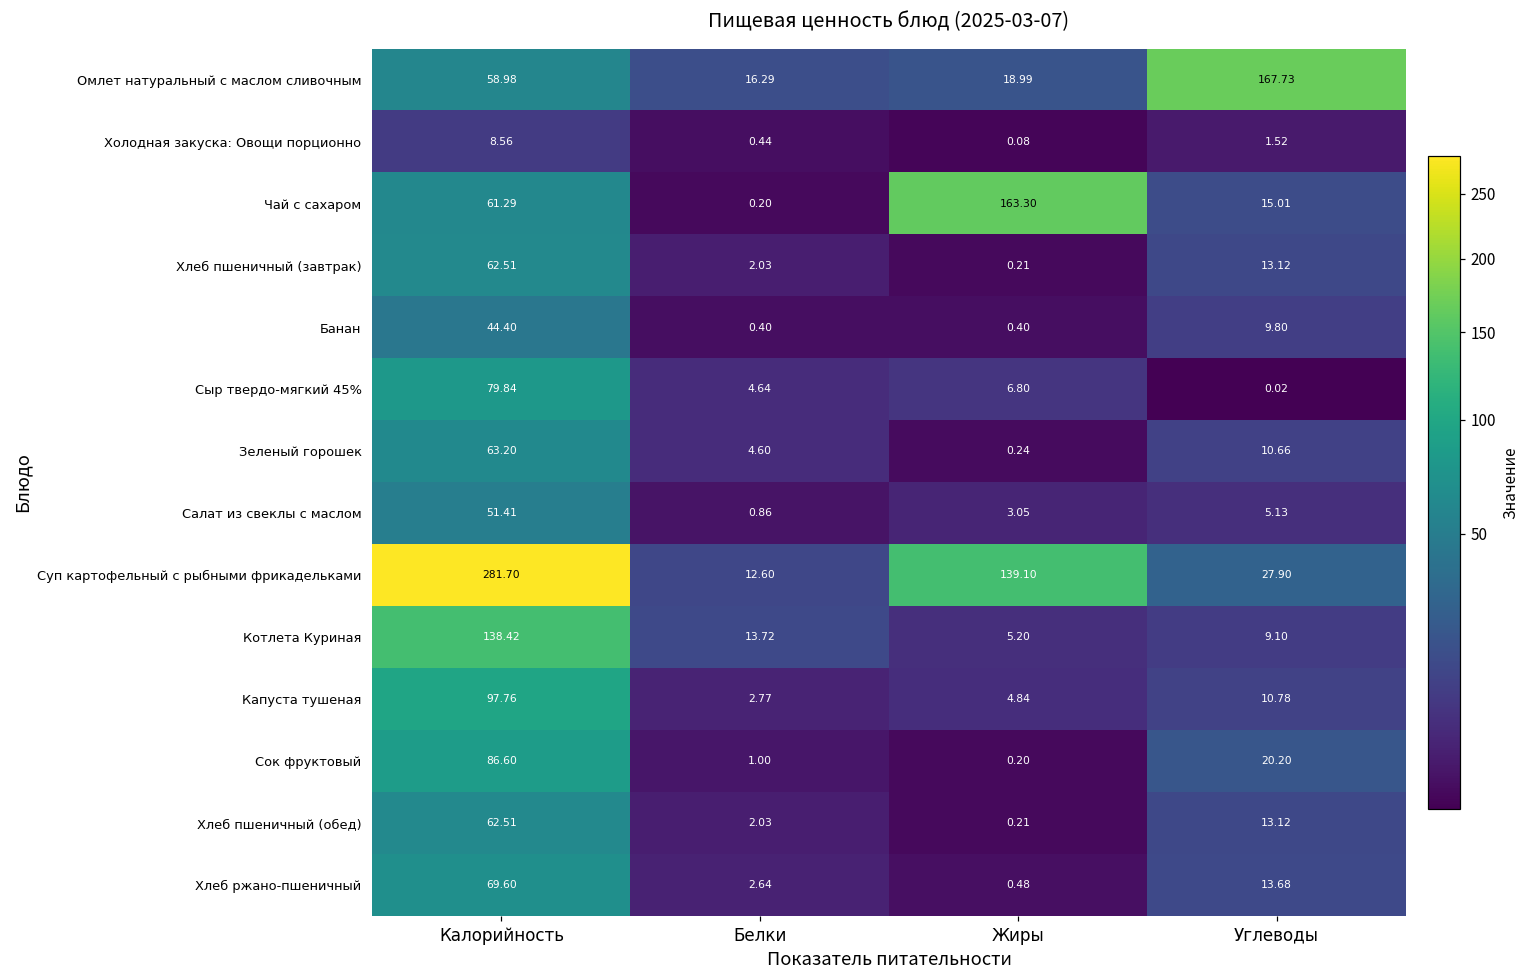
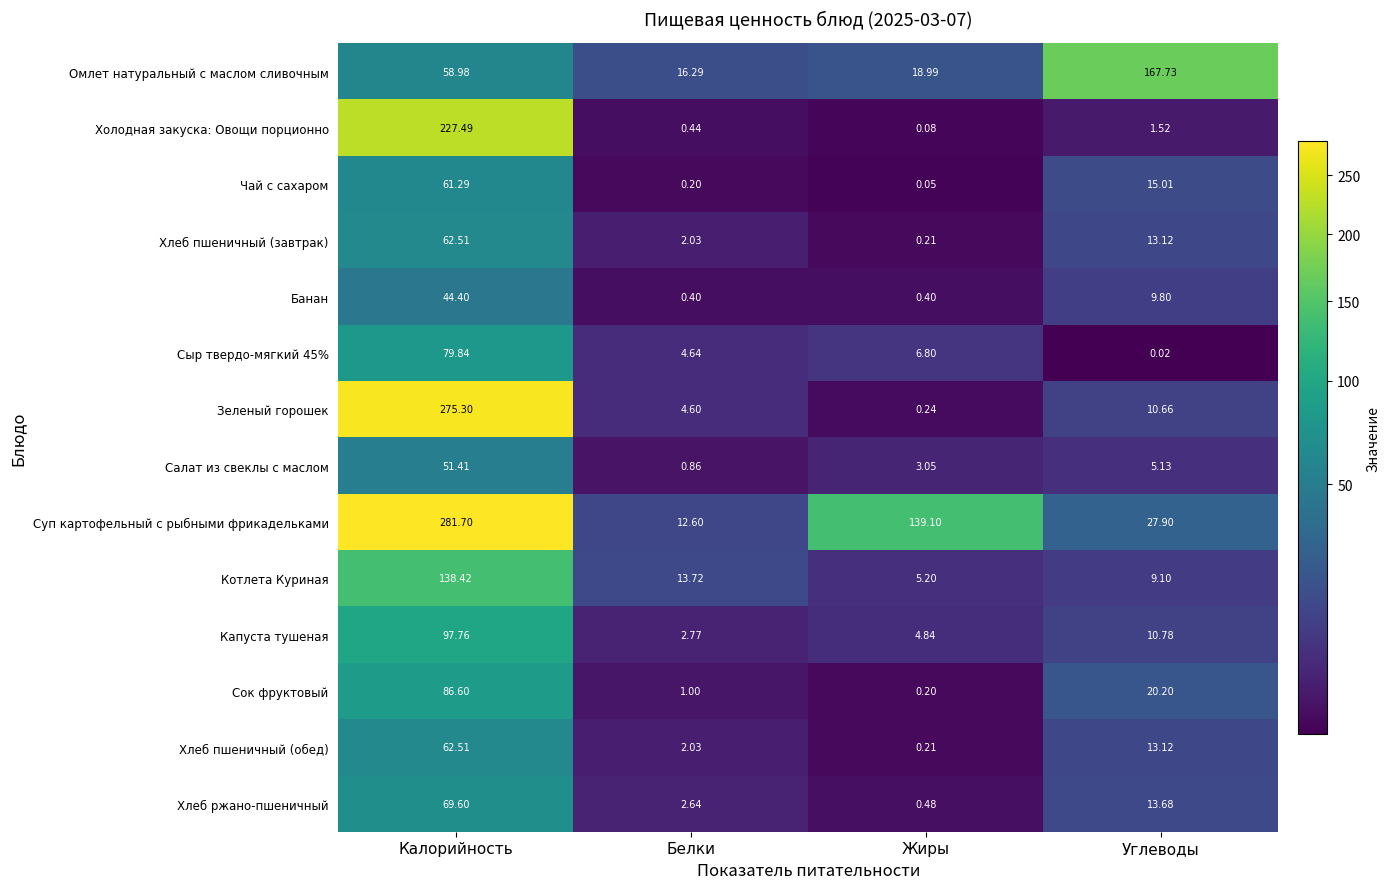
  {
    "Омлет натуральный с маслом сливочным": {
      "Калорийность": 58.98,
      "Белки": 16.29,
      "Жиры": 18.99,
      "Углеводы": 167.73
    },
    "Холодная закуска: Овощи порционно": {
-     "Калорийность": 8.56,
+     "Калорийность": 227.49,
      "Белки": 0.44,
      "Жиры": 0.08,
      "Углеводы": 1.52
    },
    "Чай с сахаром": {
      "Калорийность": 61.29,
      "Белки": 0.20,
-     "Жиры": 163.30,
+     "Жиры": 0.05,
      "Углеводы": 15.01
    },
    "Хлеб пшеничный (завтрак)": {
      "Калорийность": 62.51,
      "Белки": 2.03,
      "Жиры": 0.21,
      "Углеводы": 13.12
    },
    "Банан": {
      "Калорийность": 44.40,
      "Белки": 0.40,
      "Жиры": 0.40,
      "Углеводы": 9.80
    },
    "Сыр твердо-мягкий 45%": {
      "Калорийность": 79.84,
      "Белки": 4.64,
      "Жиры": 6.80,
      "Углеводы": 0.02
    },
    "Зеленый горошек": {
-     "Калорийность": 63.20,
+     "Калорийность": 275.30,
      "Белки": 4.60,
      "Жиры": 0.24,
      "Углеводы": 10.66
    },
    "Салат из свеклы с маслом": {
      "Калорийность": 51.41,
      "Белки": 0.86,
      "Жиры": 3.05,
      "Углеводы": 5.13
    },
    "Суп картофельный с рыбными фрикадельками": {
      "Калорийность": 281.70,
      "Белки": 12.60,
      "Жиры": 139.10,
      "Углеводы": 27.90
    },
    "Котлета Куриная": {
      "Калорийность": 138.42,
      "Белки": 13.72,
      "Жиры": 5.20,
      "Углеводы": 9.10
    },
    "Капуста тушеная": {
      "Калорийность": 97.76,
      "Белки": 2.77,
      "Жиры": 4.84,
      "Углеводы": 10.78
    },
    "Сок фруктовый": {
      "Калорийность": 86.60,
      "Белки": 1.00,
      "Жиры": 0.20,
      "Углеводы": 20.20
    },
    "Хлеб пшеничный (обед)": {
      "Калорийность": 62.51,
      "Белки": 2.03,
      "Жиры": 0.21,
      "Углеводы": 13.12
    },
    "Хлеб ржано-пшеничный": {
      "Калорийность": 69.60,
      "Белки": 2.64,
      "Жиры": 0.48,
      "Углеводы": 13.68
    }
  }
